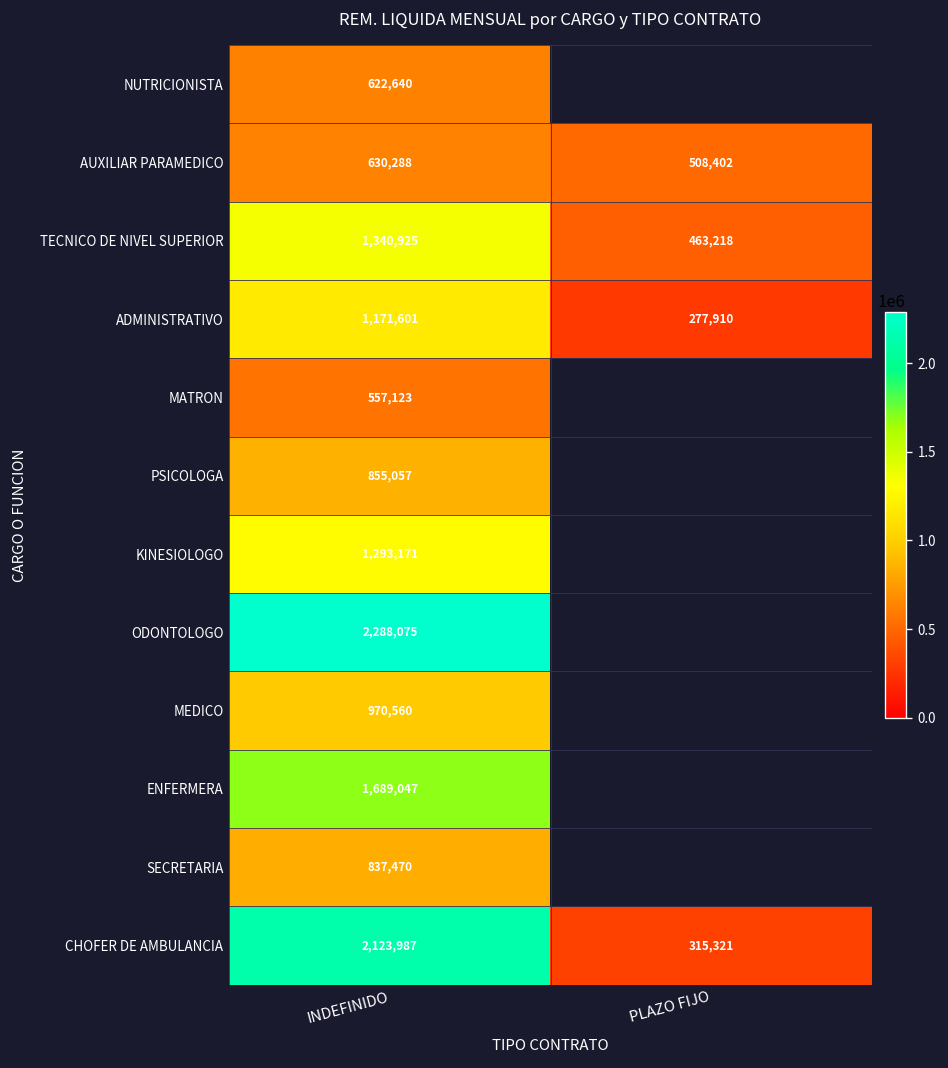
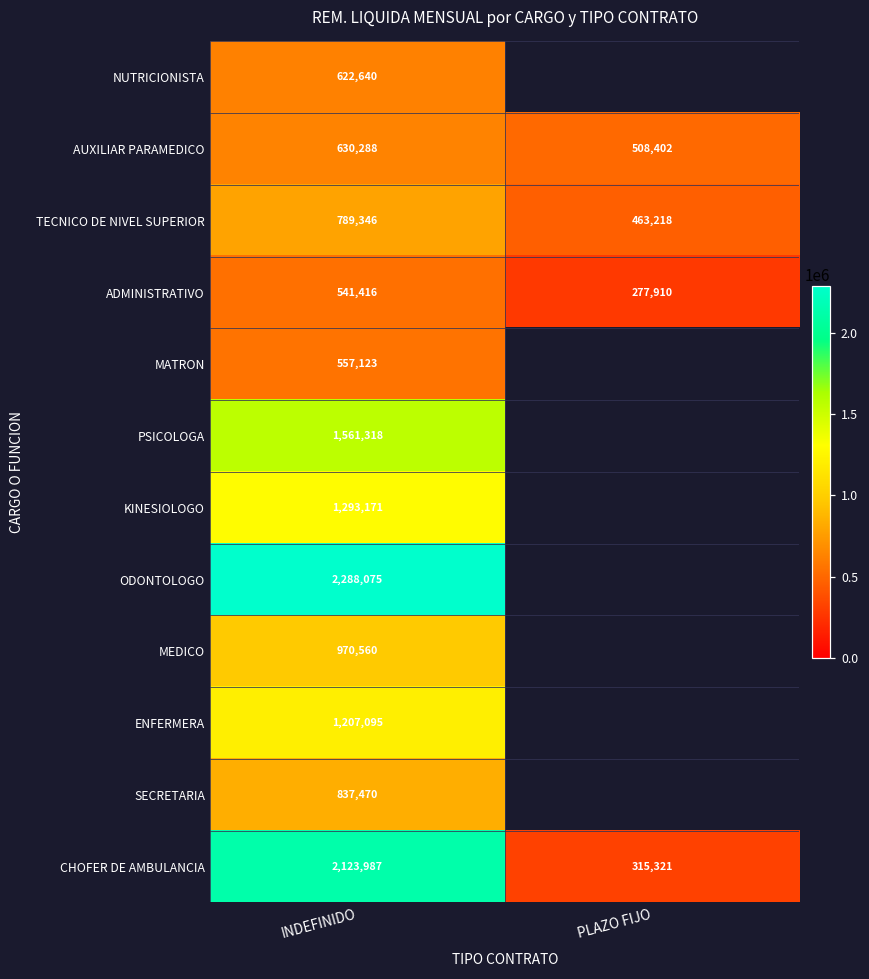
  {
    "NUTRICIONISTA": {
      "INDEFINIDO": "622,640"
    },
    "AUXILIAR PARAMEDICO": {
      "INDEFINIDO": "630,288",
      "PLAZO FIJO": "508,402"
    },
    "TECNICO DE NIVEL SUPERIOR": {
-     "INDEFINIDO": "1,340,925",
+     "INDEFINIDO": "789,346",
      "PLAZO FIJO": "463,218"
    },
    "ADMINISTRATIVO": {
-     "INDEFINIDO": "1,171,601",
+     "INDEFINIDO": "541,416",
      "PLAZO FIJO": "277,910"
    },
    "MATRON": {
      "INDEFINIDO": "557,123"
    },
    "PSICOLOGA": {
-     "INDEFINIDO": "855,057"
+     "INDEFINIDO": "1,561,318"
    },
    "KINESIOLOGO": {
      "INDEFINIDO": "1,293,171"
    },
    "ODONTOLOGO": {
      "INDEFINIDO": "2,288,075"
    },
    "MEDICO": {
      "INDEFINIDO": "970,560"
    },
    "ENFERMERA": {
-     "INDEFINIDO": "1,689,047"
+     "INDEFINIDO": "1,207,095"
    },
    "SECRETARIA": {
      "INDEFINIDO": "837,470"
    },
    "CHOFER DE AMBULANCIA": {
      "INDEFINIDO": "2,123,987",
      "PLAZO FIJO": "315,321"
    }
  }
